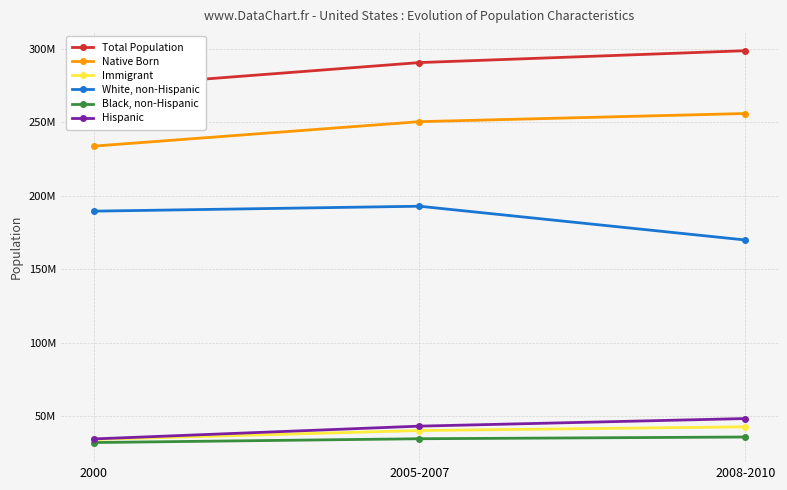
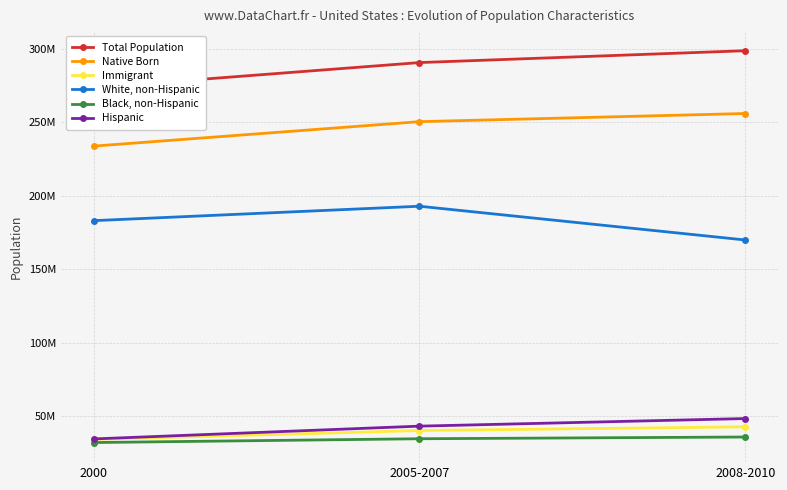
  {
    "Total Population": {
      "2005-2007": 291000000,
      "2008-2010": 299000000
    },
    "Native Born": {
      "2000": 234000000,
      "2005-2007": 250000000,
      "2008-2010": 256000000
    },
    "Immigrant": {
      "2005-2007": 40000000,
      "2008-2010": 43000000
    },
    "White, non-Hispanic": {
-     "2000": 190000000,
+     "2000": 183000000,
      "2005-2007": 193000000,
      "2008-2010": 170000000
    },
    "Black, non-Hispanic": {
      "2000": 32000000,
      "2005-2007": 35000000,
      "2008-2010": 36000000
    },
    "Hispanic": {
      "2005-2007": 43000000,
      "2008-2010": 48000000
    }
  }
